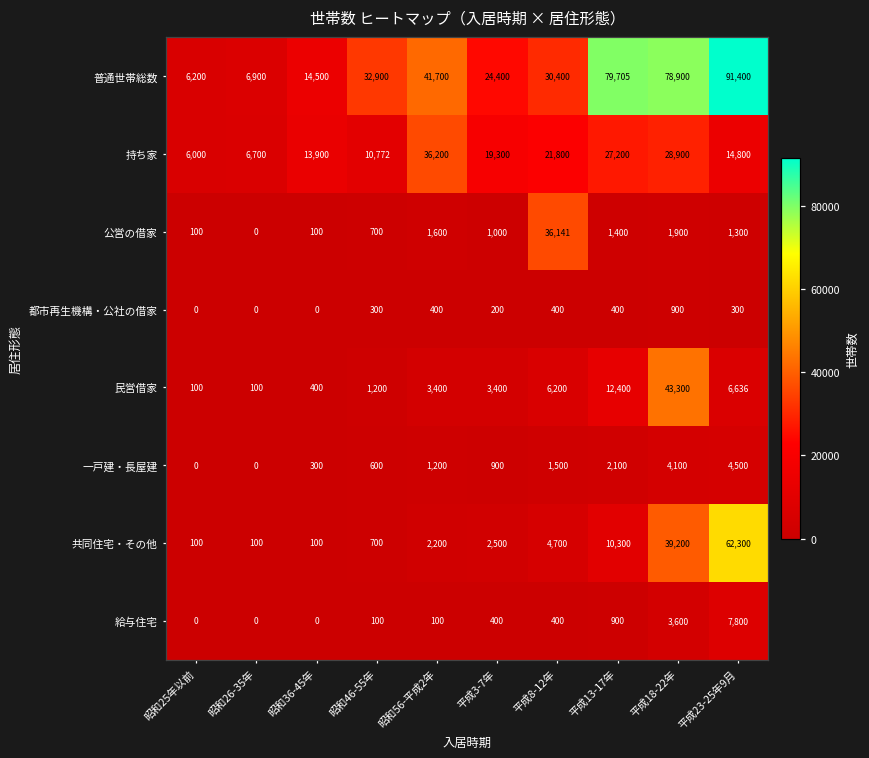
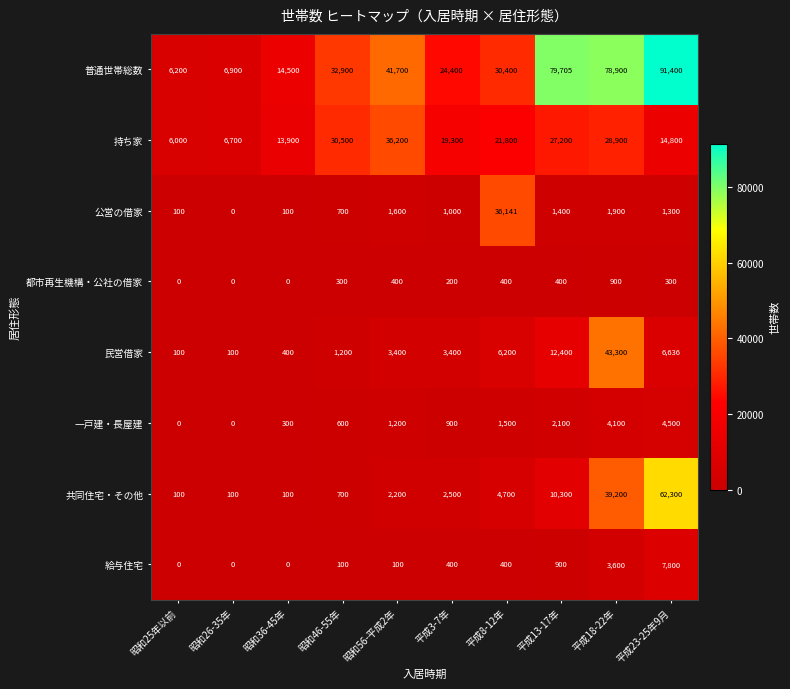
  {
    "普通世帯総数": {
      "昭和25年以前": "6,200",
      "昭和26-35年": "6,900",
      "昭和36-45年": "14,500",
      "昭和46-55年": "32,900",
      "昭和56-平成2年": "41,700",
      "平成3-7年": "24,400",
      "平成8-12年": "30,400",
      "平成13-17年": "79,705",
      "平成18-22年": "78,900",
      "平成23-25年9月": "91,400"
    },
    "持ち家": {
      "昭和25年以前": "6,000",
      "昭和26-35年": "6,700",
      "昭和36-45年": "13,900",
-     "昭和46-55年": "10,772",
+     "昭和46-55年": "30,500",
      "昭和56-平成2年": "36,200",
      "平成3-7年": "19,300",
      "平成8-12年": "21,800",
      "平成13-17年": "27,200",
      "平成18-22年": "28,900",
      "平成23-25年9月": "14,800"
    },
    "公営の借家": {
      "昭和25年以前": "100",
      "昭和26-35年": "0",
      "昭和36-45年": "100",
      "昭和46-55年": "700",
      "昭和56-平成2年": "1,600",
      "平成3-7年": "1,000",
      "平成8-12年": "36,141",
      "平成13-17年": "1,400",
      "平成18-22年": "1,900",
      "平成23-25年9月": "1,300"
    },
    "都市再生機構・公社の借家": {
      "昭和25年以前": "0",
      "昭和26-35年": "0",
      "昭和36-45年": "0",
      "昭和46-55年": "300",
      "昭和56-平成2年": "400",
      "平成3-7年": "200",
      "平成8-12年": "400",
      "平成13-17年": "400",
      "平成18-22年": "900",
      "平成23-25年9月": "300"
    },
    "民営借家": {
      "昭和25年以前": "100",
      "昭和26-35年": "100",
      "昭和36-45年": "400",
      "昭和46-55年": "1,200",
      "昭和56-平成2年": "3,400",
      "平成3-7年": "3,400",
      "平成8-12年": "6,200",
      "平成13-17年": "12,400",
      "平成18-22年": "43,300",
      "平成23-25年9月": "6,636"
    },
    "一戸建・長屋建": {
      "昭和25年以前": "0",
      "昭和26-35年": "0",
      "昭和36-45年": "300",
      "昭和46-55年": "600",
      "昭和56-平成2年": "1,200",
      "平成3-7年": "900",
      "平成8-12年": "1,500",
      "平成13-17年": "2,100",
      "平成18-22年": "4,100",
      "平成23-25年9月": "4,500"
    },
    "共同住宅・その他": {
      "昭和25年以前": "100",
      "昭和26-35年": "100",
      "昭和36-45年": "100",
      "昭和46-55年": "700",
      "昭和56-平成2年": "2,200",
      "平成3-7年": "2,500",
      "平成8-12年": "4,700",
      "平成13-17年": "10,300",
      "平成18-22年": "39,200",
      "平成23-25年9月": "62,300"
    },
    "給与住宅": {
      "昭和25年以前": "0",
      "昭和26-35年": "0",
      "昭和36-45年": "0",
      "昭和46-55年": "100",
      "昭和56-平成2年": "100",
      "平成3-7年": "400",
      "平成8-12年": "400",
      "平成13-17年": "900",
      "平成18-22年": "3,600",
      "平成23-25年9月": "7,800"
    }
  }
